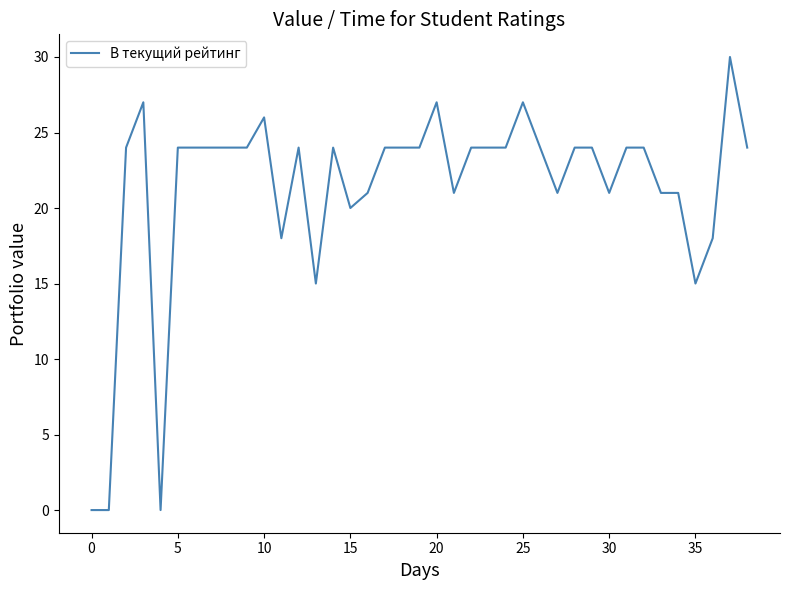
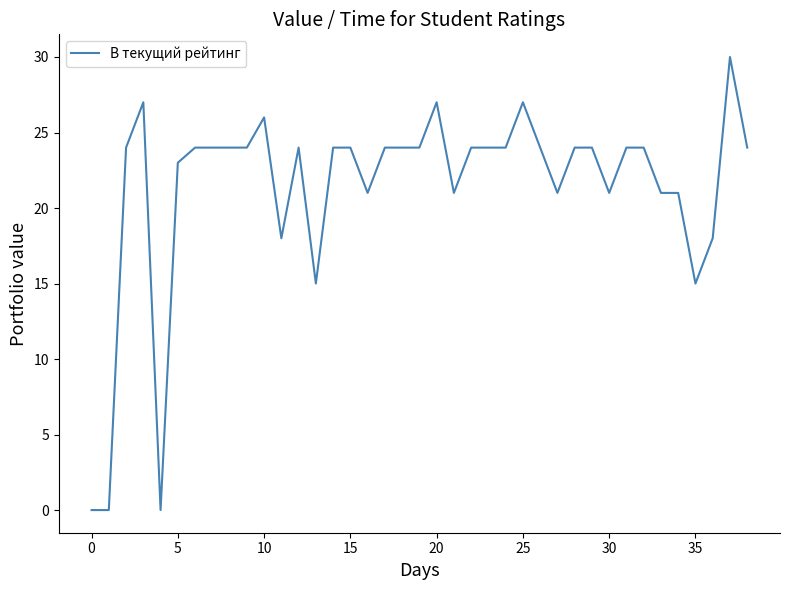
  {
    "0": 0,
-   "5": 24,
+   "5": 23,
    "10": 26,
-   "15": 20,
+   "15": 24,
    "20": 27,
    "25": 27,
    "30": 21,
    "35": 15
  }
